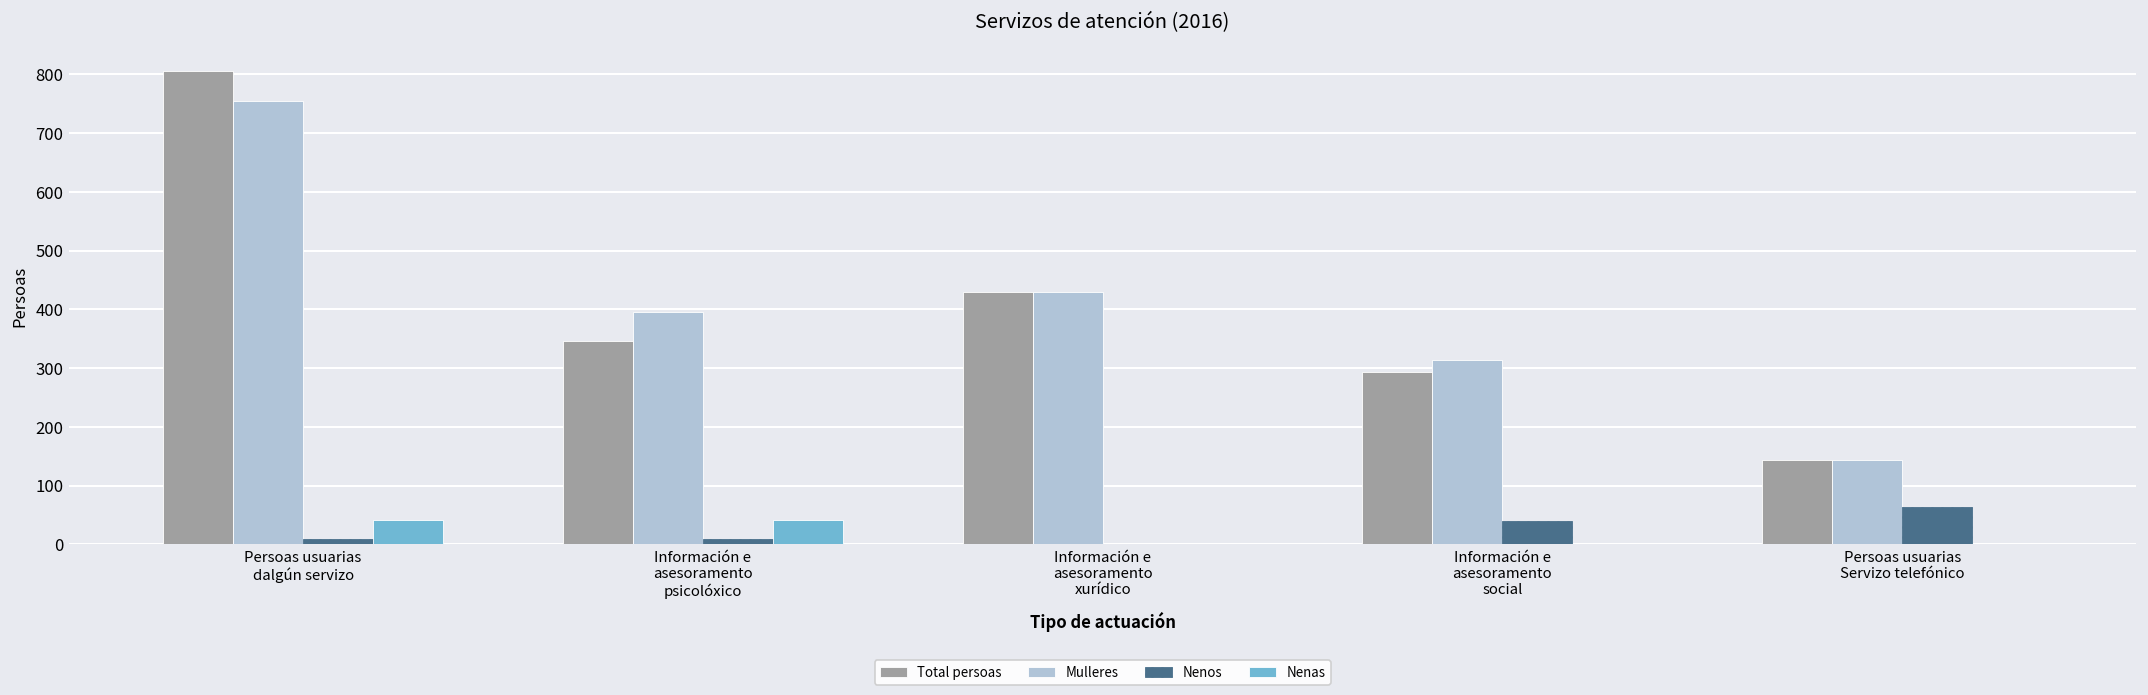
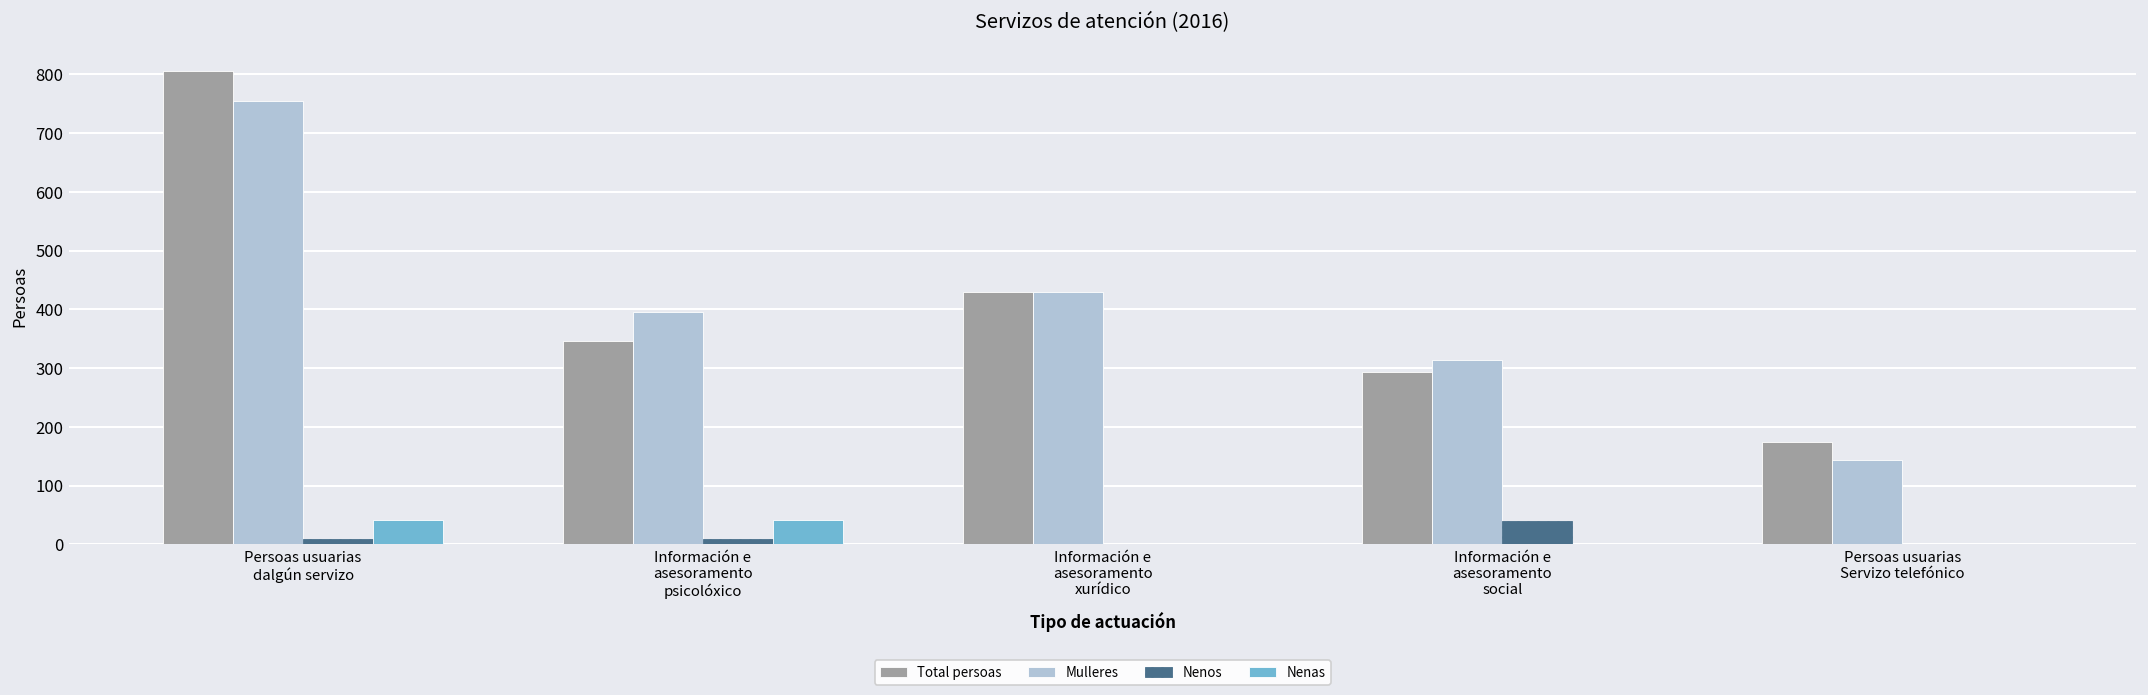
  {
    "Total persoas": {
      "Persoas usuarias dalgún servizo": 810,
      "Información e asesoramento psicolóxico": 350,
      "Información e asesoramento xurídico": 430,
      "Información e asesoramento social": 290,
-     "Persoas usuarias Servizo telefónico": 140
+     "Persoas usuarias Servizo telefónico": 180
    },
    "Mulleres": {
      "Persoas usuarias dalgún servizo": 760,
      "Información e asesoramento psicolóxico": 400,
      "Información e asesoramento xurídico": 430,
      "Información e asesoramento social": 310,
      "Persoas usuarias Servizo telefónico": 140
    },
    "Nenos": {
      "Persoas usuarias dalgún servizo": 10,
      "Información e asesoramento psicolóxico": 10,
      "Información e asesoramento xurídico": 0,
      "Información e asesoramento social": 40,
-     "Persoas usuarias Servizo telefónico": 60
+     "Persoas usuarias Servizo telefónico": 0
    },
    "Nenas": {
      "Persoas usuarias dalgún servizo": 40,
      "Información e asesoramento psicolóxico": 40,
      "Información e asesoramento xurídico": 0,
      "Información e asesoramento social": 0,
      "Persoas usuarias Servizo telefónico": 0
    }
  }
